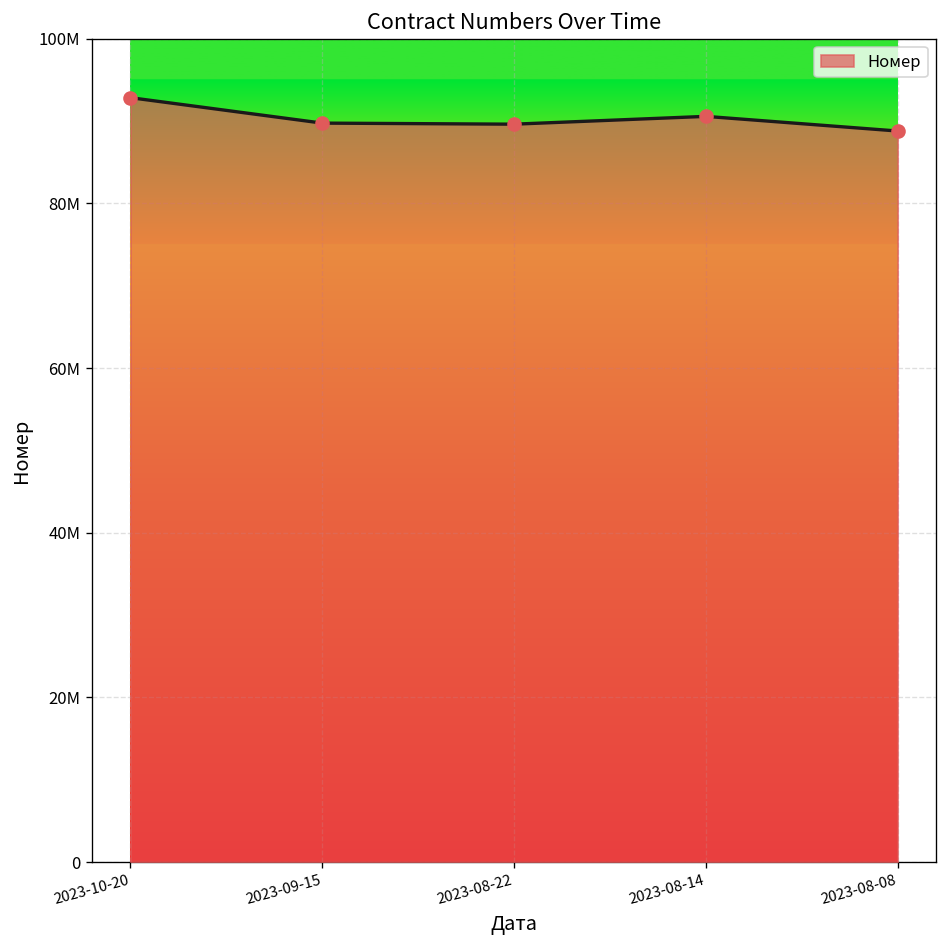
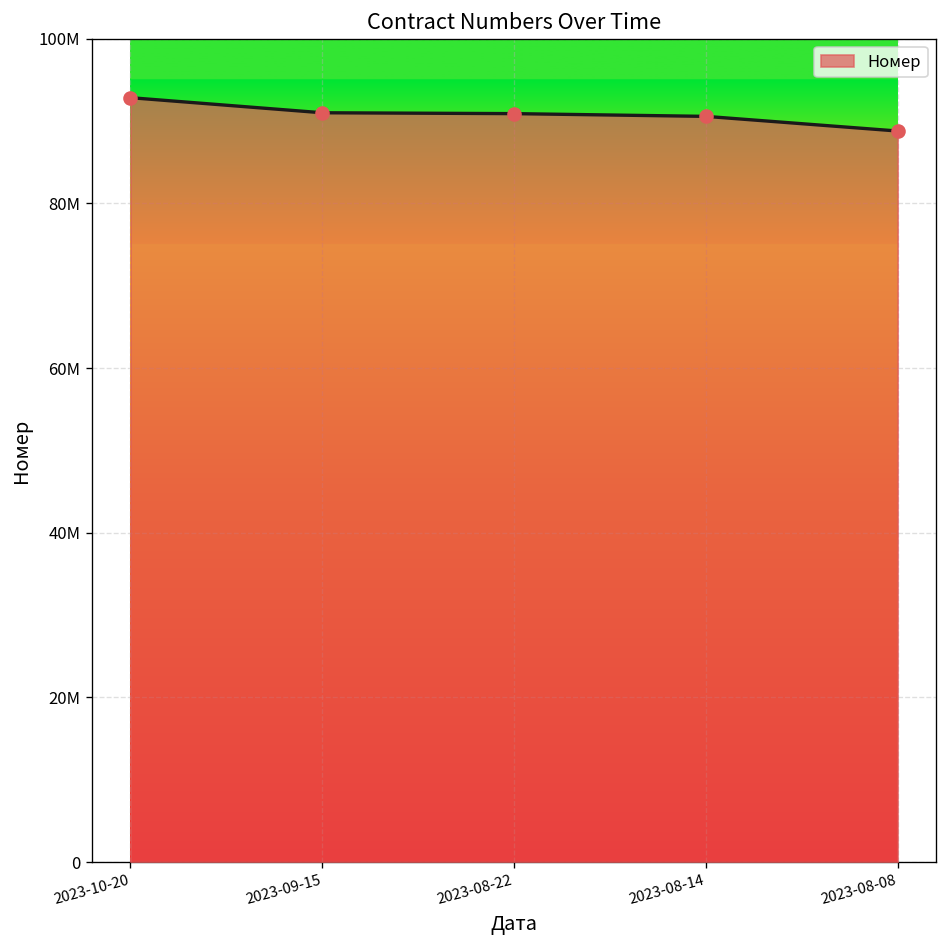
  {
    "2023-10-20": 93000000,
-   "2023-09-15": 90000000,
-   "2023-08-22": 90000000,
+   "2023-09-15": 91000000,
+   "2023-08-22": 91000000,
    "2023-08-14": 91000000,
    "2023-08-08": 89000000
  }
